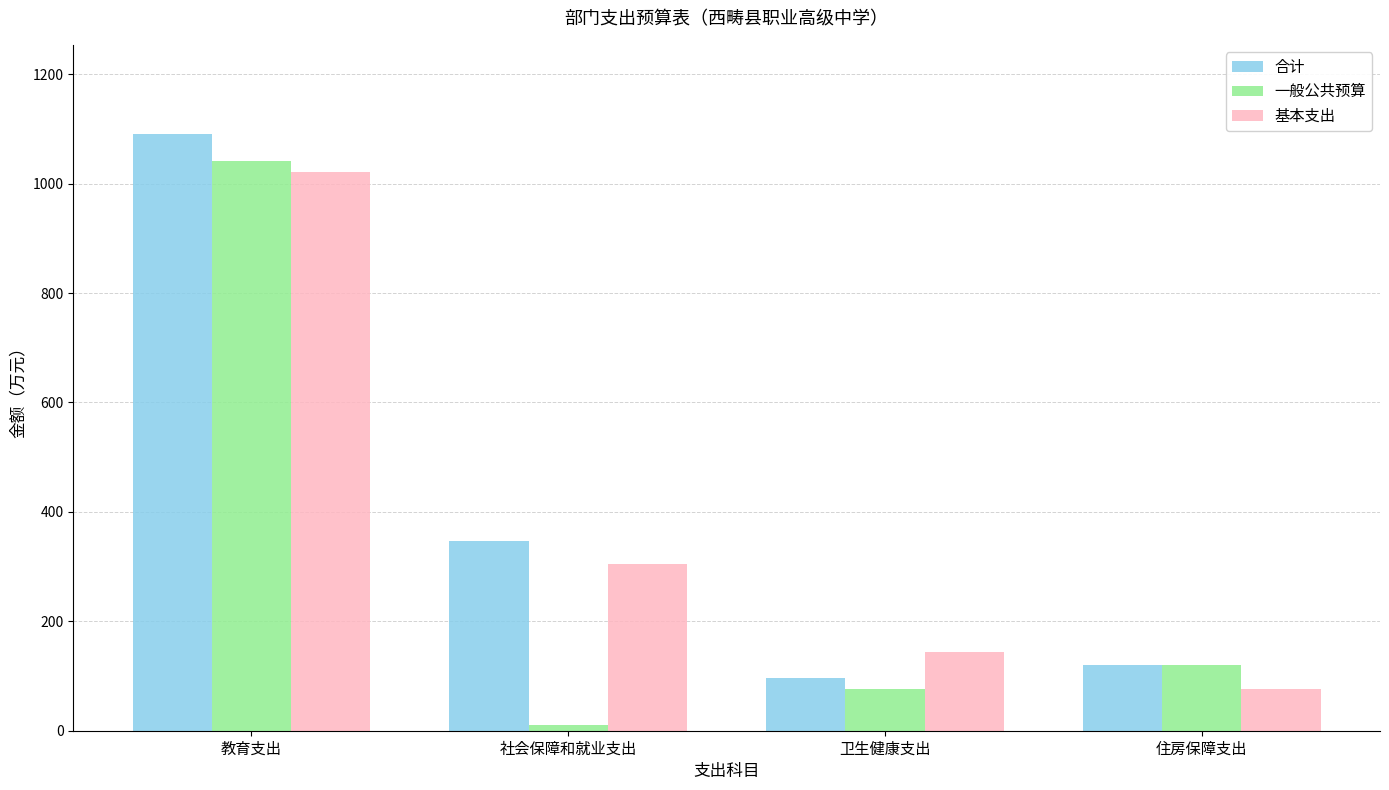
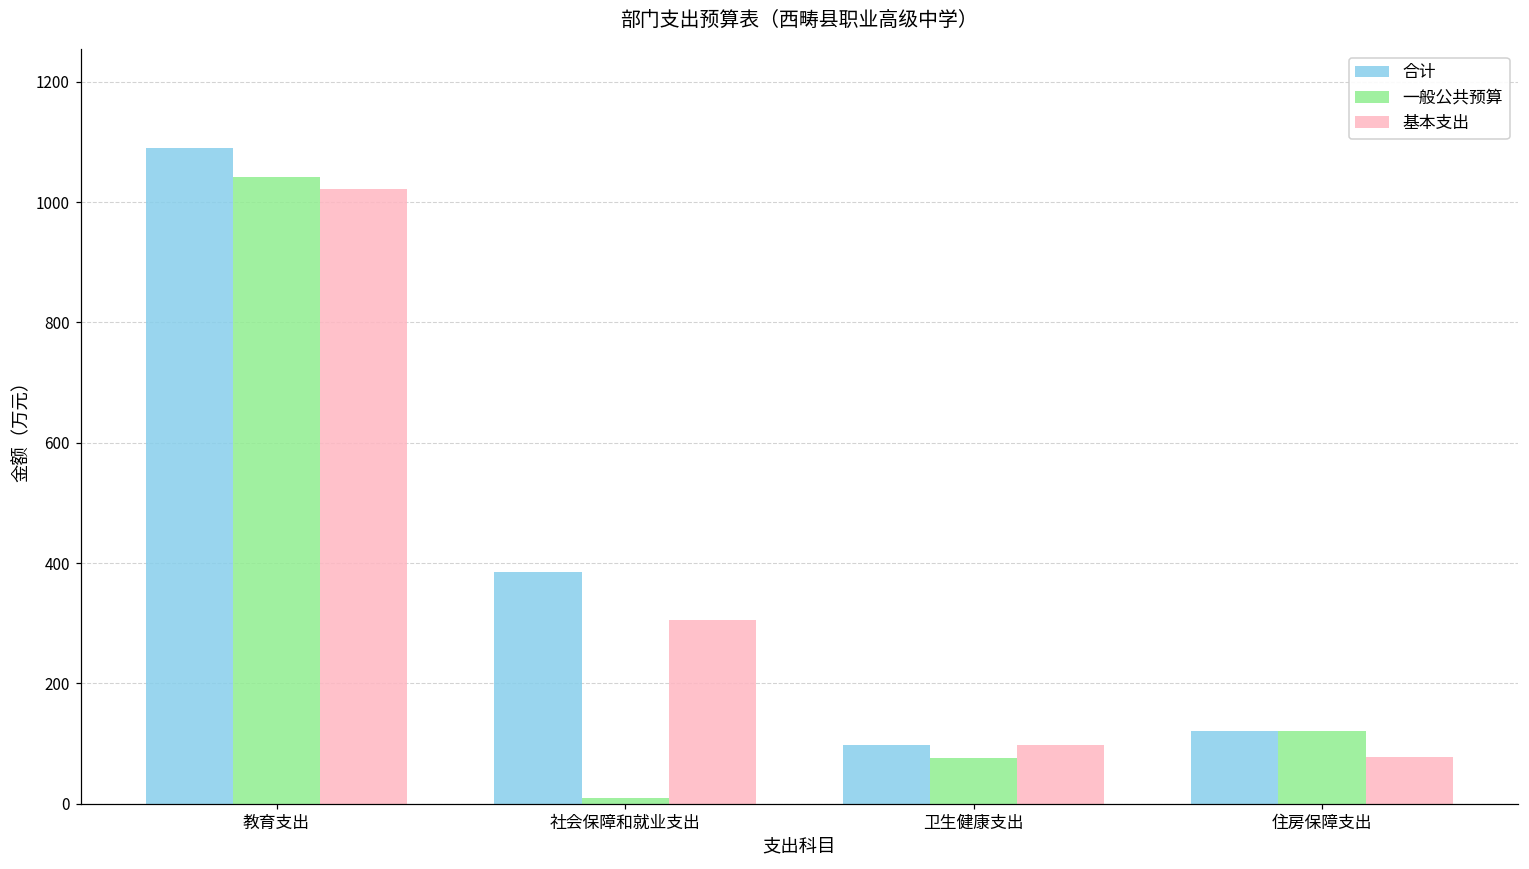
  {
    "合计": {
      "教育支出": 1090,
-     "社会保障和就业支出": 350,
+     "社会保障和就业支出": 380,
      "卫生健康支出": 100,
      "住房保障支出": 120
    },
    "一般公共预算": {
      "教育支出": 1040,
      "社会保障和就业支出": 10,
      "卫生健康支出": 80,
      "住房保障支出": 120
    },
    "基本支出": {
      "教育支出": 1020,
      "社会保障和就业支出": 300,
-     "卫生健康支出": 140,
+     "卫生健康支出": 100,
      "住房保障支出": 80
    }
  }
